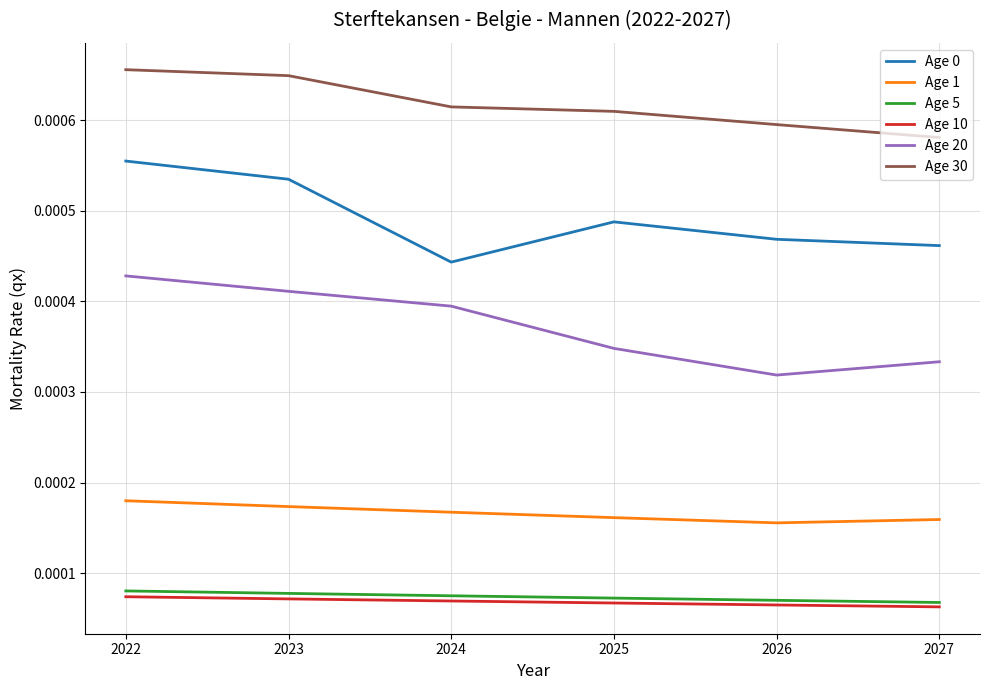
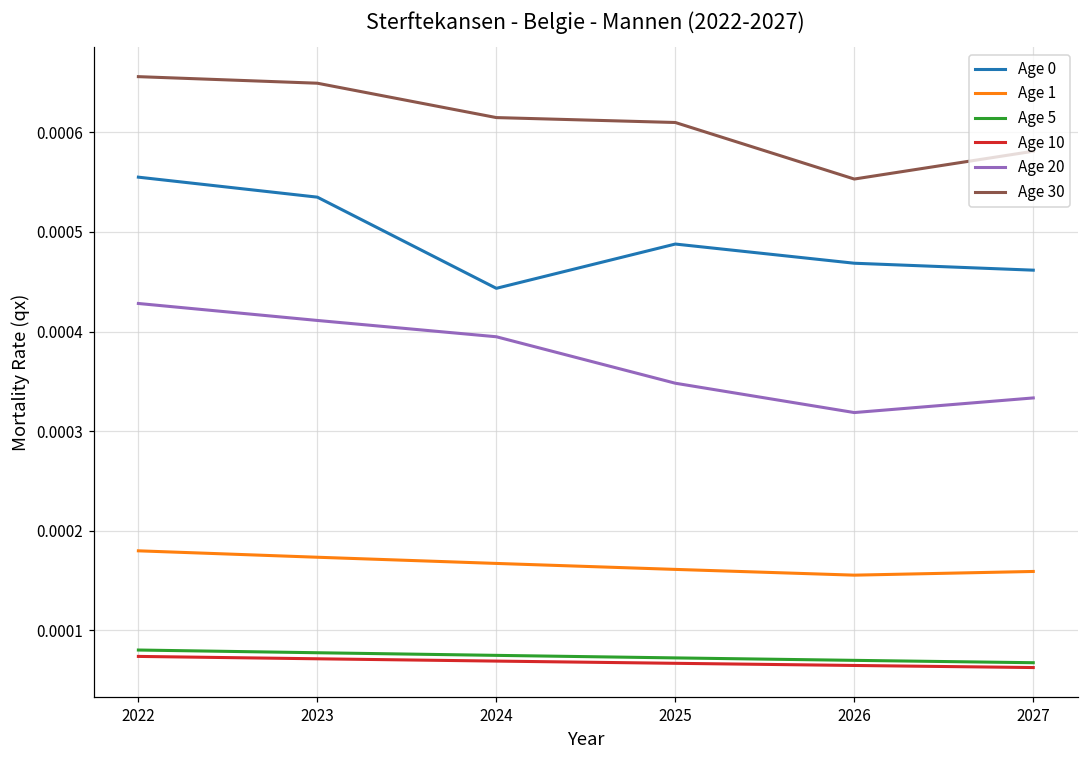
  {
    "Age 0": {
      "2022": 0.00056,
      "2023": 0.00053,
      "2024": 0.00044,
      "2025": 0.00049,
      "2026": 0.00047,
      "2027": 0.00046
    },
    "Age 1": {
      "2022": 0.00018,
      "2023": 0.00017,
      "2024": 0.00017,
      "2025": 0.00016,
      "2026": 0.00016,
      "2027": 0.00016
    },
    "Age 5": {
      "2022": 0.00008,
      "2023": 0.00008,
      "2024": 0.00007,
      "2025": 0.00007,
      "2026": 0.00007,
      "2027": 0.00007
    },
    "Age 10": {
      "2022": 0.00007,
      "2023": 0.00007,
      "2024": 0.00007,
      "2025": 0.00007,
      "2026": 0.00006,
      "2027": 0.00006
    },
    "Age 20": {
      "2022": 0.00043,
      "2023": 0.00041,
      "2024": 0.00039,
      "2025": 0.00035,
      "2026": 0.00032,
      "2027": 0.00033
    },
    "Age 30": {
      "2022": 0.00066,
      "2023": 0.00065,
      "2024": 0.00061,
      "2025": 0.00061,
-     "2026": 0.00060
+     "2026": 0.00055
    }
  }
